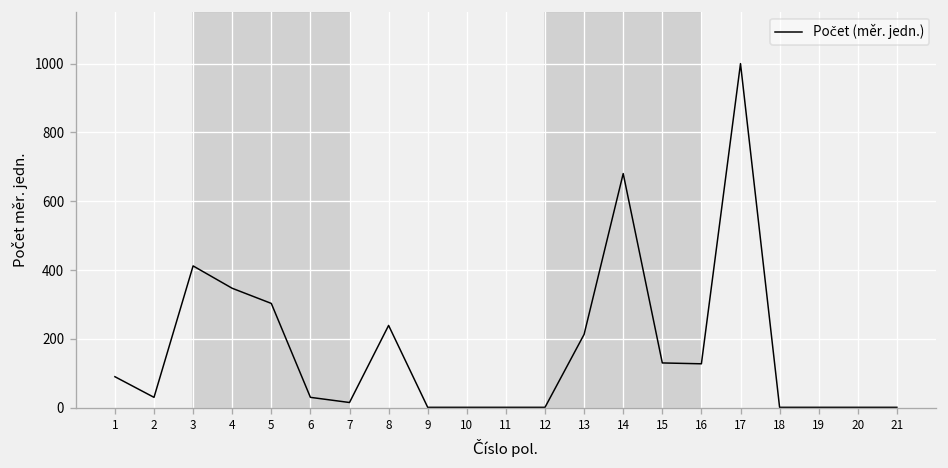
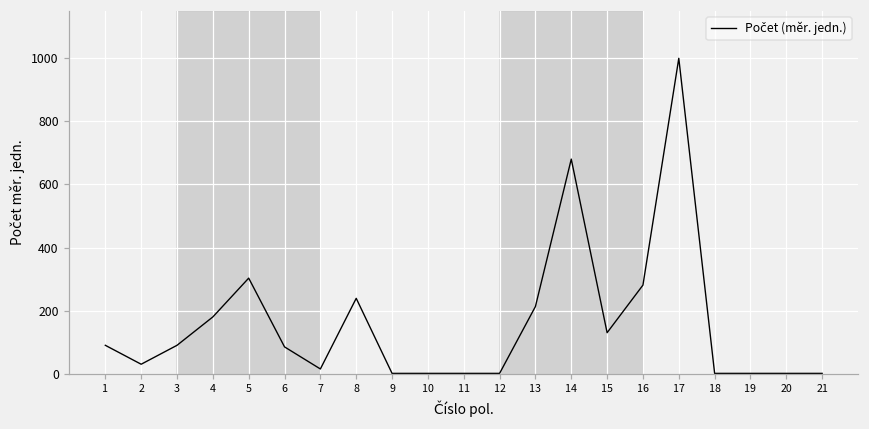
  {
    "1": 90,
    "2": 30,
-   "3": 410,
-   "4": 350,
+   "3": 90,
+   "4": 180,
    "5": 300,
-   "6": 30,
+   "6": 90,
    "7": 20,
    "8": 240,
    "9": 0,
    "10": 0,
    "11": 0,
    "12": 0,
    "13": 210,
    "14": 680,
    "15": 130,
-   "16": 130,
+   "16": 280,
    "17": 1000,
    "18": 0,
    "19": 0,
    "20": 0,
    "21": 0
  }
